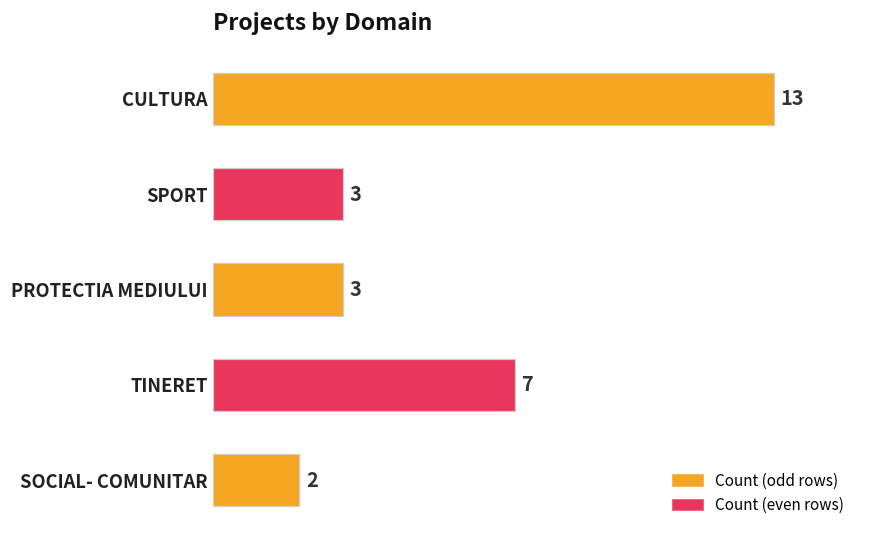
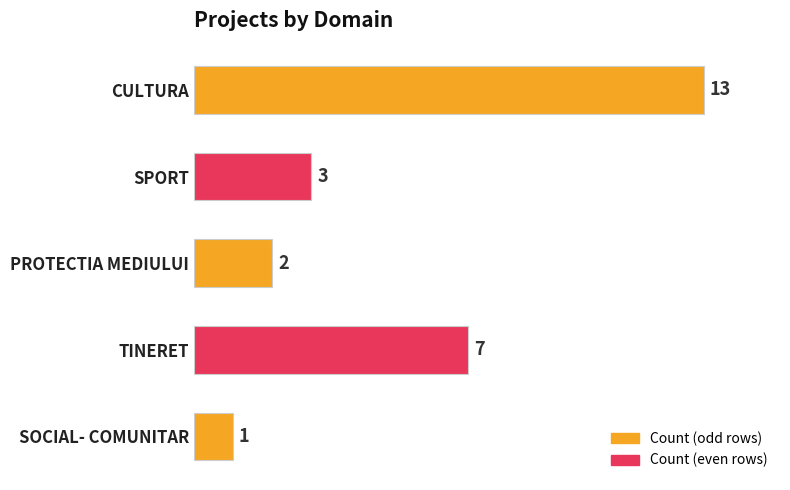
  {
    "CULTURA": 13,
    "SPORT": 3,
-   "PROTECTIA MEDIULUI": 3,
+   "PROTECTIA MEDIULUI": 2,
    "TINERET": 7,
-   "SOCIAL- COMUNITAR": 2
+   "SOCIAL- COMUNITAR": 1
  }
